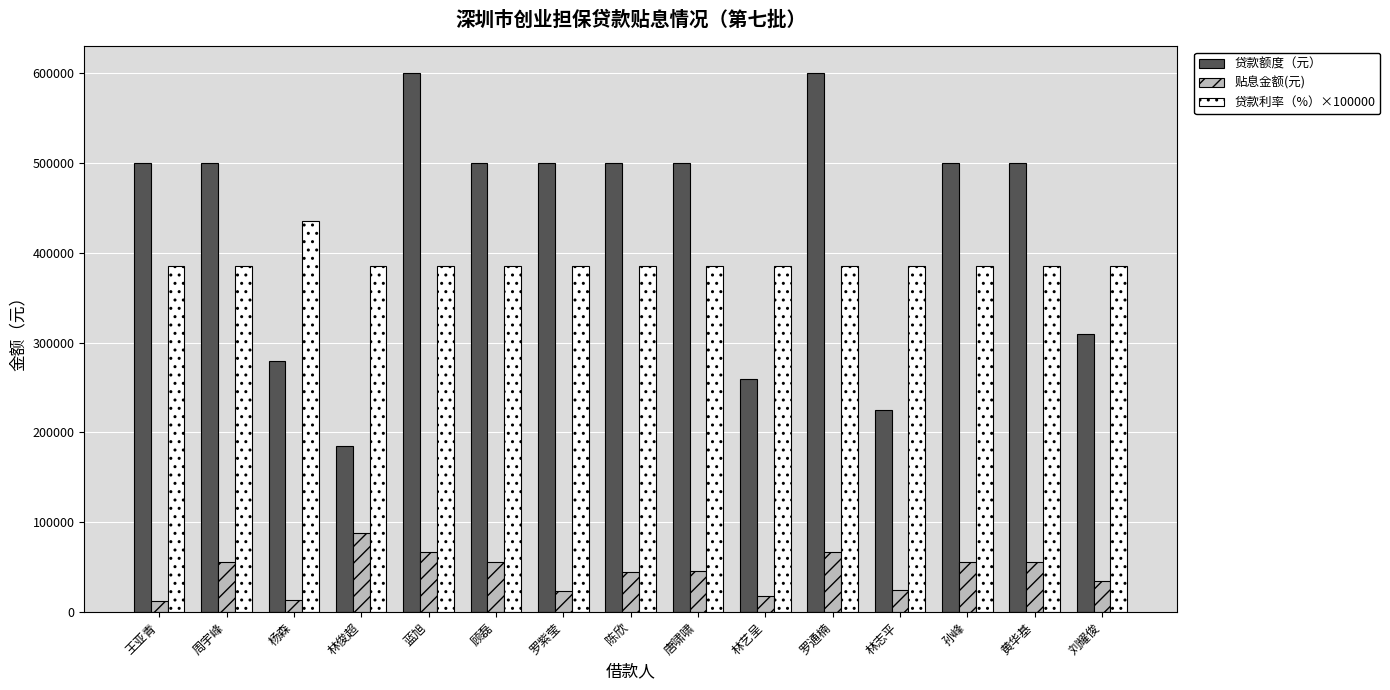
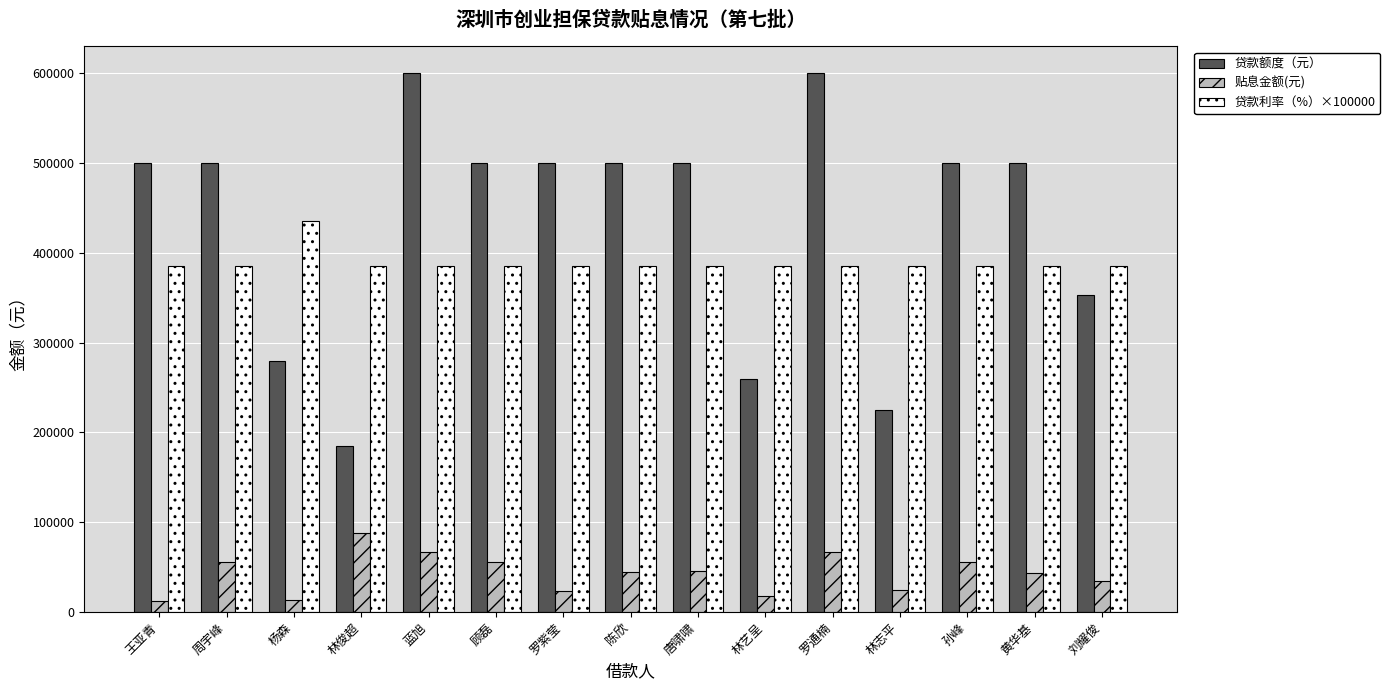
  {
    "贷款额度（元）": {
      "王亚青": 500000,
      "周宇峰": 500000,
      "杨森": 280000,
      "林俊超": 190000,
      "蓝旭": 600000,
      "顾磊": 500000,
      "罗紫莹": 500000,
      "陈欣": 500000,
      "唐啸啸": 500000,
      "林艺呈": 260000,
      "罗通楠": 600000,
      "林志平": 230000,
      "孙峰": 500000,
      "黄华基": 500000,
-     "刘耀俊": 310000
+     "刘耀俊": 350000
    },
    "贴息金额(元)": {
      "王亚青": 10000,
      "周宇峰": 60000,
      "杨森": 10000,
      "林俊超": 90000,
      "蓝旭": 70000,
      "顾磊": 60000,
      "罗紫莹": 20000,
      "陈欣": 40000,
      "唐啸啸": 50000,
      "林艺呈": 20000,
      "罗通楠": 70000,
      "林志平": 20000,
      "孙峰": 60000,
-     "黄华基": 60000,
+     "黄华基": 40000,
      "刘耀俊": 30000
    },
    "贷款利率（%）×100000": {
      "王亚青": 390000,
      "周宇峰": 390000,
      "杨森": 430000,
      "林俊超": 390000,
      "蓝旭": 390000,
      "顾磊": 390000,
      "罗紫莹": 390000,
      "陈欣": 390000,
      "唐啸啸": 390000,
      "林艺呈": 390000,
      "罗通楠": 390000,
      "林志平": 390000,
      "孙峰": 390000,
      "黄华基": 390000,
      "刘耀俊": 390000
    }
  }
